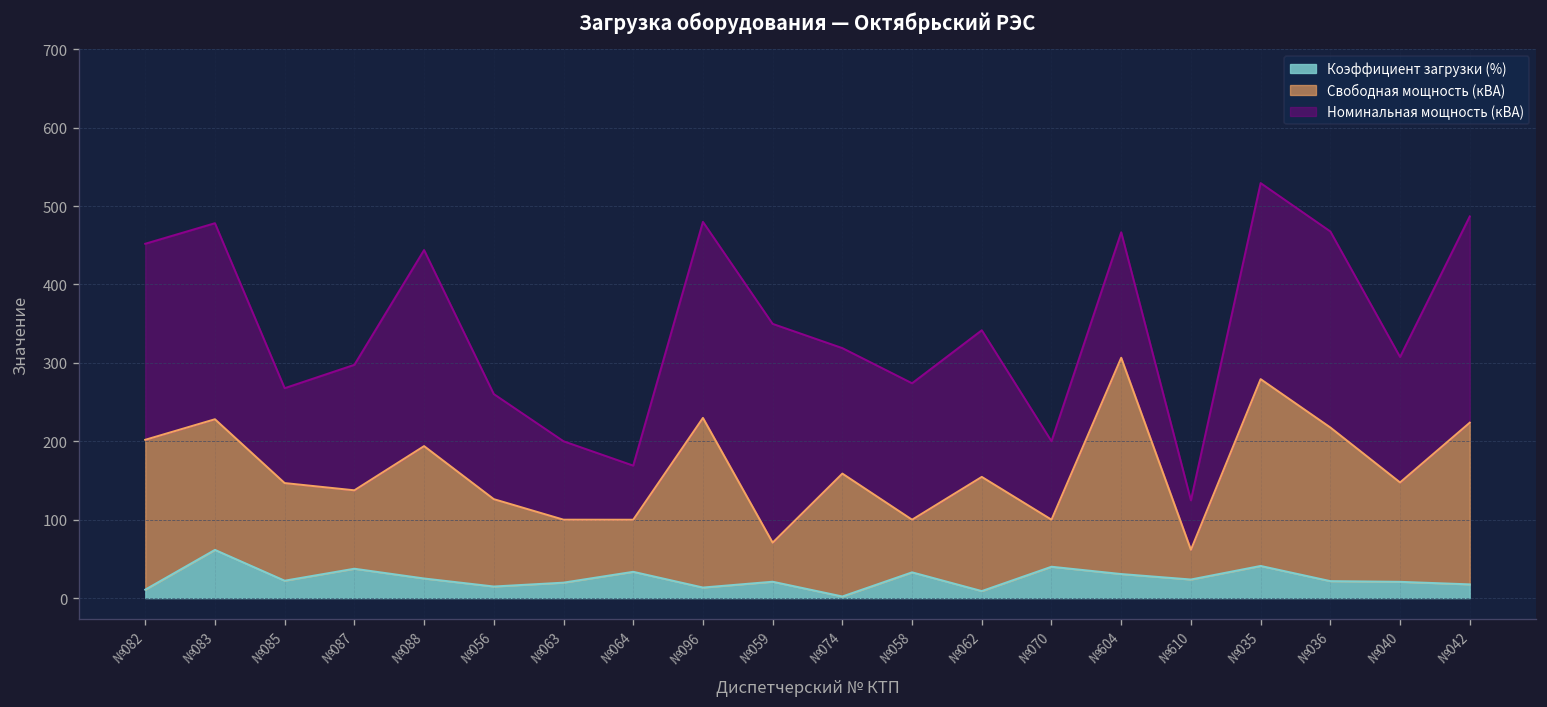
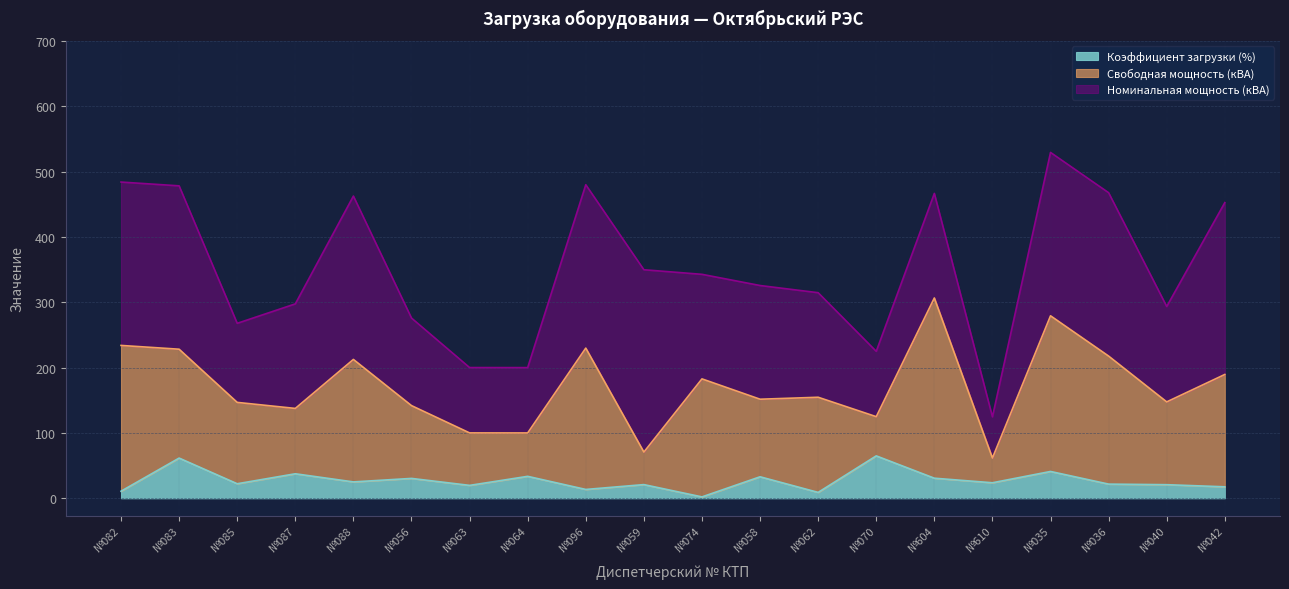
  {
    "Коэффициент загрузки (%)": {
      "№082": 10,
      "№083": 60,
      "№085": 20,
      "№087": 40,
      "№088": 30,
-     "№056": 10,
+     "№056": 30,
      "№063": 20,
      "№064": 30,
      "№096": 10,
      "№059": 20,
      "№074": 0,
      "№058": 30,
      "№062": 10,
-     "№070": 40,
+     "№070": 60,
      "№604": 30,
      "№610": 20,
      "№035": 40,
      "№036": 20,
      "№040": 20,
      "№042": 20
    },
    "Свободная мощность (кВА)": {
-     "№082": 190,
+     "№082": 220,
      "№083": 170,
      "№085": 120,
      "№087": 100,
-     "№088": 170,
+     "№088": 190,
      "№056": 110,
      "№063": 80,
      "№064": 70,
      "№096": 220,
      "№059": 50,
-     "№074": 160,
-     "№058": 70,
+     "№074": 180,
+     "№058": 120,
      "№062": 150,
      "№070": 60,
      "№604": 280,
      "№610": 40,
      "№035": 240,
      "№036": 200,
      "№040": 130,
-     "№042": 210
+     "№042": 170
    },
    "Номинальная мощность (кВА)": {
      "№082": 250,
      "№083": 250,
      "№085": 120,
      "№087": 160,
      "№088": 250,
      "№056": 130,
      "№063": 100,
-     "№064": 70,
+     "№064": 100,
      "№096": 250,
      "№059": 280,
      "№074": 160,
      "№058": 170,
-     "№062": 190,
+     "№062": 160,
      "№070": 100,
      "№604": 160,
      "№610": 60,
      "№035": 250,
      "№036": 250,
-     "№040": 160,
+     "№040": 150,
      "№042": 260
    }
  }
